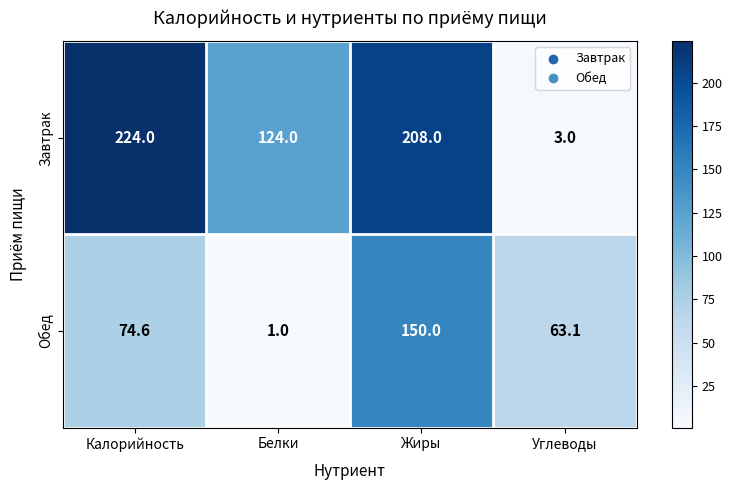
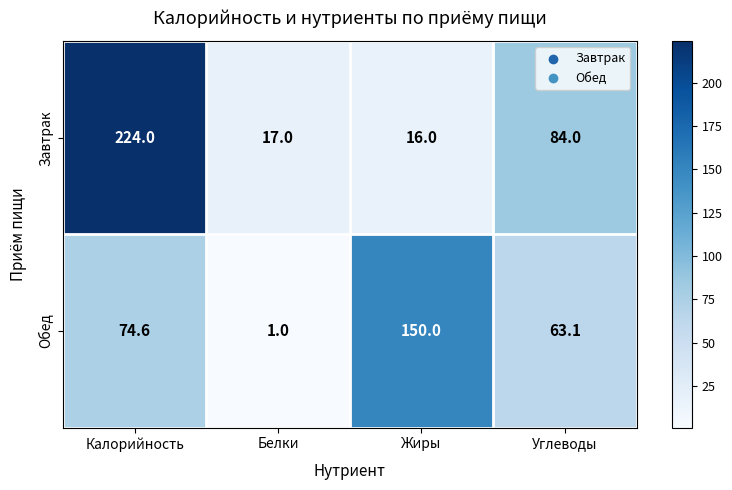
  {
    "Завтрак": {
      "Калорийность": 224.0,
-     "Белки": 124.0,
-     "Жиры": 208.0,
-     "Углеводы": 3.0
+     "Белки": 17.0,
+     "Жиры": 16.0,
+     "Углеводы": 84.0
    },
    "Обед": {
      "Калорийность": 74.6,
      "Белки": 1.0,
      "Жиры": 150.0,
      "Углеводы": 63.1
    }
  }
